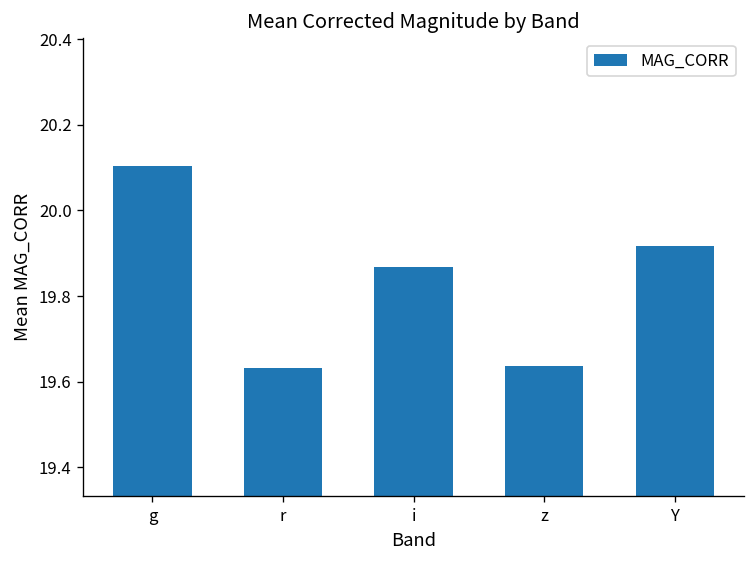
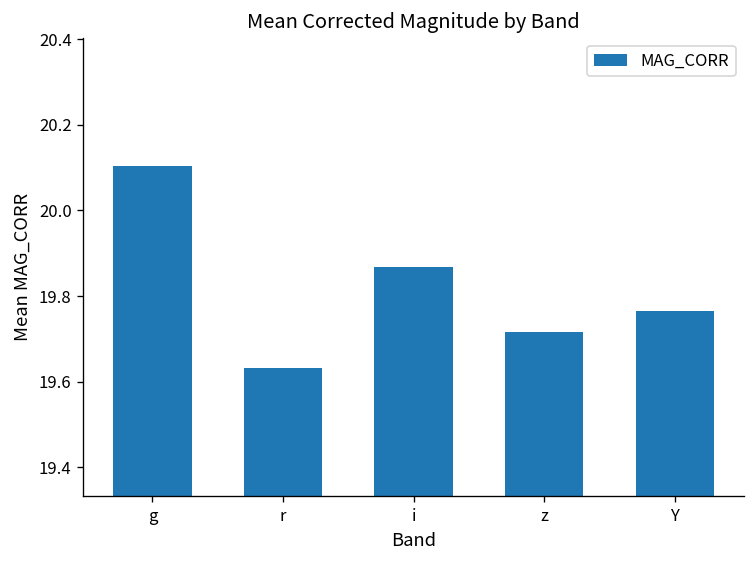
  {
    "g": 20.10,
    "r": 19.63,
    "i": 19.87,
-   "z": 19.64,
-   "Y": 19.92
+   "z": 19.72,
+   "Y": 19.76
  }
